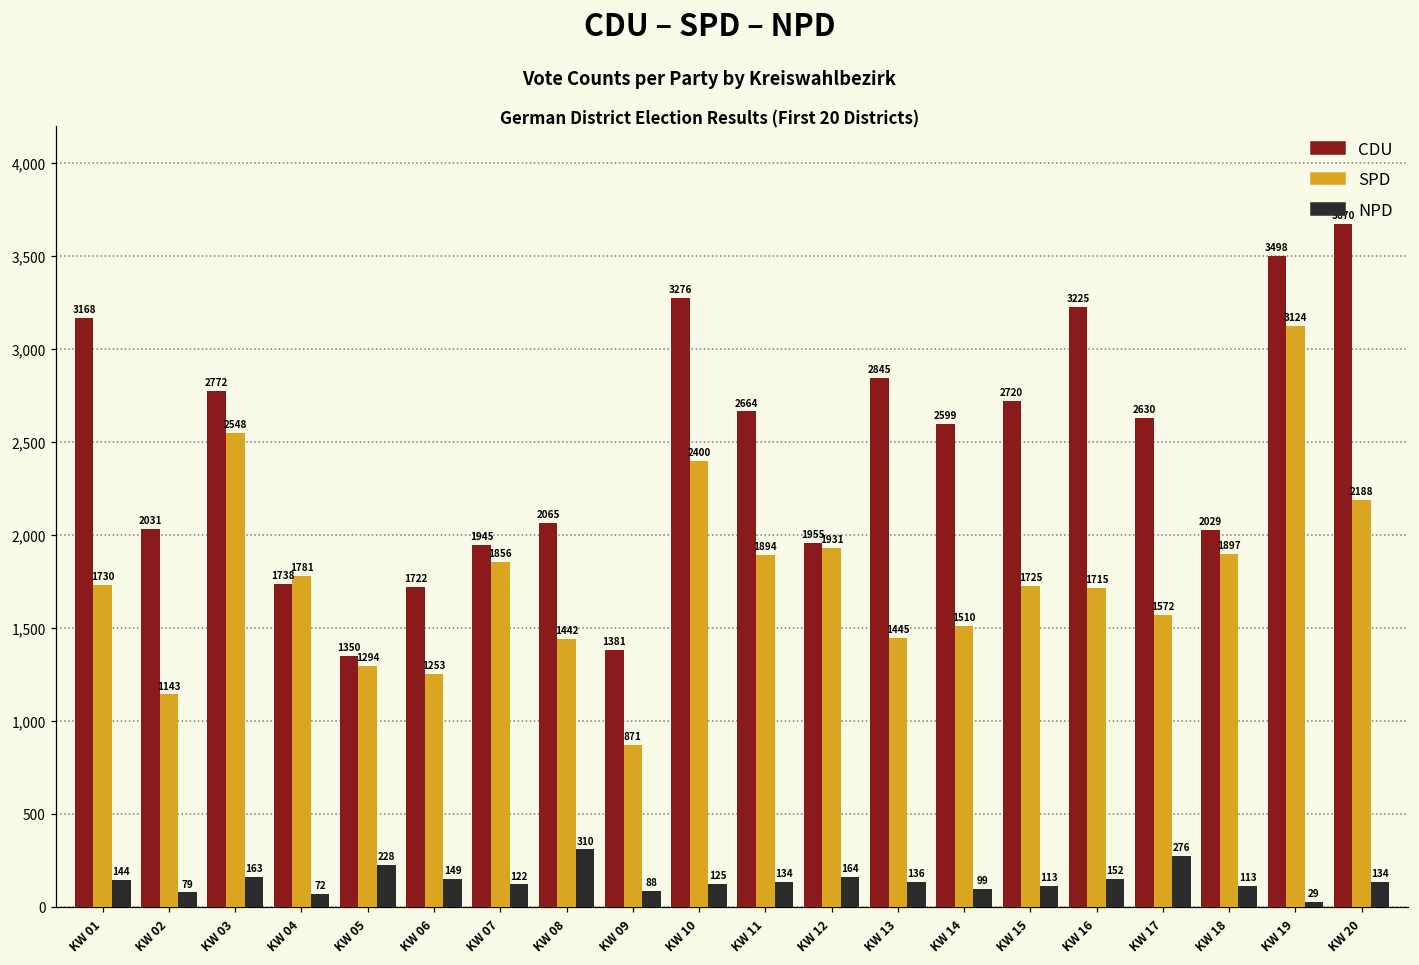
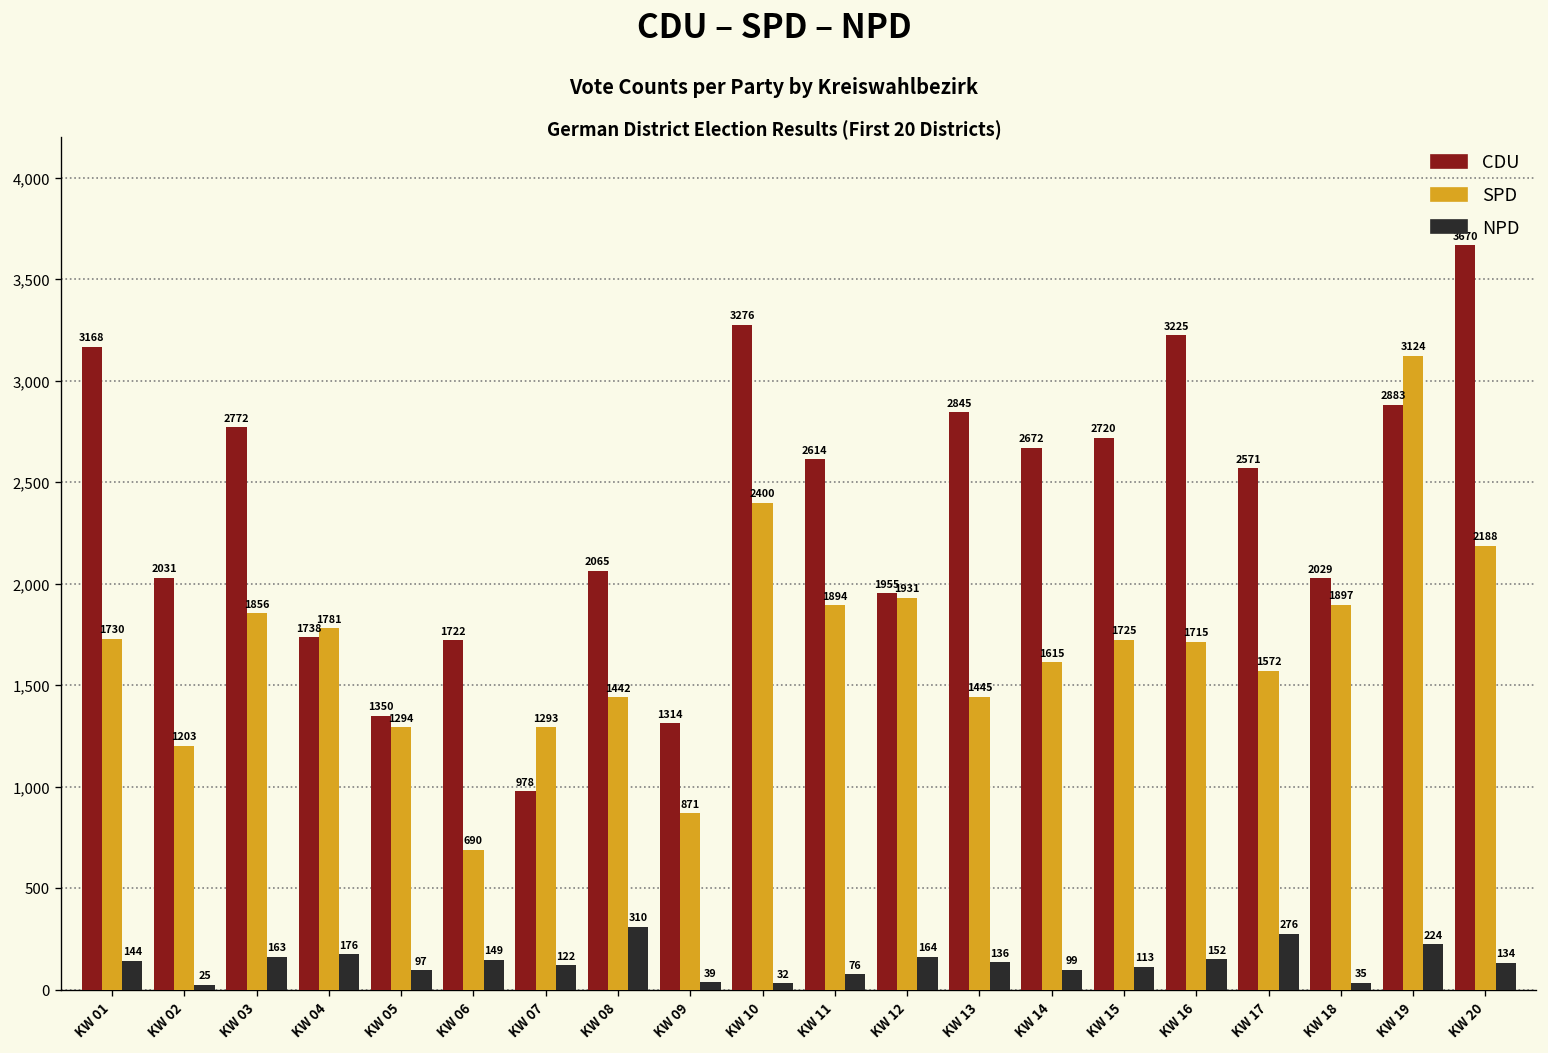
  {
    "CDU": {
      "KW 01": 3168,
      "KW 02": 2031,
      "KW 03": 2772,
      "KW 04": 1738,
      "KW 05": 1350,
      "KW 06": 1722,
-     "KW 07": 1945,
+     "KW 07": 978,
      "KW 08": 2065,
-     "KW 09": 1381,
+     "KW 09": 1314,
      "KW 10": 3276,
-     "KW 11": 2664,
+     "KW 11": 2614,
      "KW 12": 1955,
      "KW 13": 2845,
-     "KW 14": 2599,
+     "KW 14": 2672,
      "KW 15": 2720,
      "KW 16": 3225,
-     "KW 17": 2630,
+     "KW 17": 2571,
      "KW 18": 2029,
-     "KW 19": 3498
+     "KW 19": 2883
    },
    "SPD": {
      "KW 01": 1730,
-     "KW 02": 1143,
-     "KW 03": 2548,
+     "KW 02": 1203,
+     "KW 03": 1856,
      "KW 04": 1781,
      "KW 05": 1294,
-     "KW 06": 1253,
-     "KW 07": 1856,
+     "KW 06": 690,
+     "KW 07": 1293,
      "KW 08": 1442,
      "KW 09": 871,
      "KW 10": 2400,
      "KW 11": 1894,
      "KW 12": 1931,
      "KW 13": 1445,
-     "KW 14": 1510,
+     "KW 14": 1615,
      "KW 15": 1725,
      "KW 16": 1715,
      "KW 17": 1572,
      "KW 18": 1897,
      "KW 19": 3124,
      "KW 20": 2188
    },
    "NPD": {
      "KW 01": 144,
-     "KW 02": 79,
+     "KW 02": 25,
      "KW 03": 163,
-     "KW 04": 72,
-     "KW 05": 228,
+     "KW 04": 176,
+     "KW 05": 97,
      "KW 06": 149,
      "KW 07": 122,
      "KW 08": 310,
-     "KW 09": 88,
-     "KW 10": 125,
-     "KW 11": 134,
+     "KW 09": 39,
+     "KW 10": 32,
+     "KW 11": 76,
      "KW 12": 164,
      "KW 13": 136,
      "KW 14": 99,
      "KW 15": 113,
      "KW 16": 152,
      "KW 17": 276,
-     "KW 18": 113,
-     "KW 19": 29,
+     "KW 18": 35,
+     "KW 19": 224,
      "KW 20": 134
    }
  }
